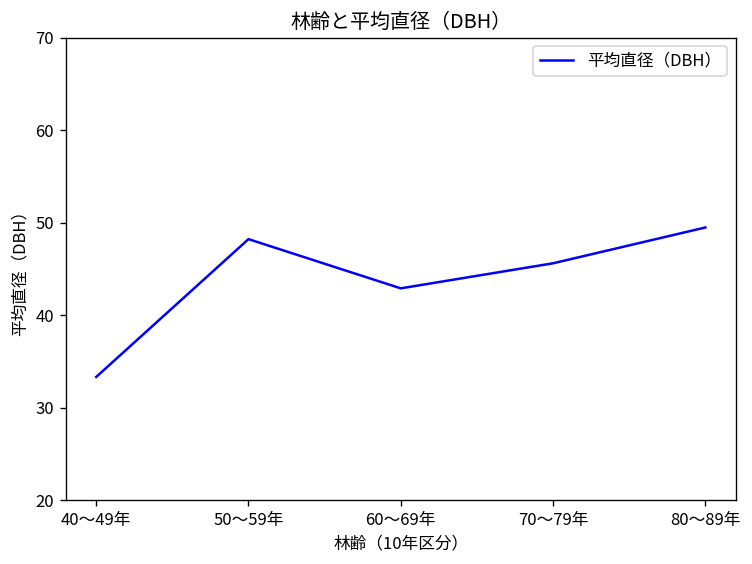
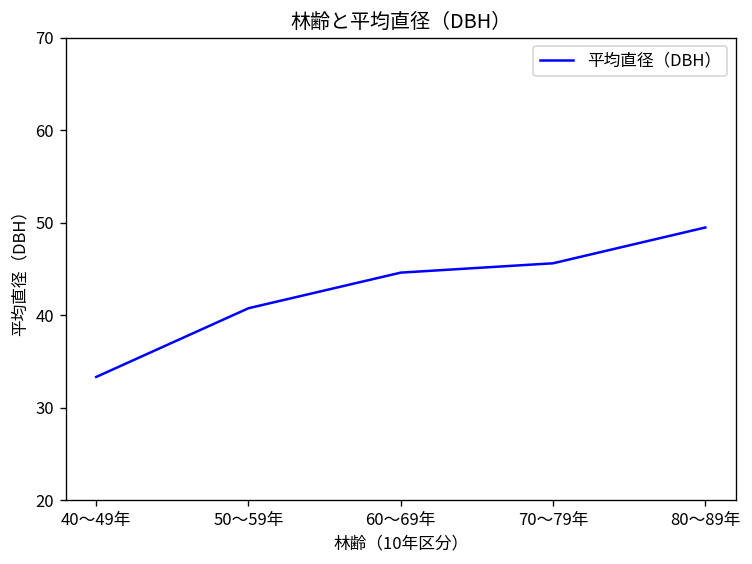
  {
    "40～49年": 33,
-   "50～59年": 48,
-   "60～69年": 43,
+   "50～59年": 41,
+   "60～69年": 45,
    "70～79年": 46,
    "80～89年": 49
  }
